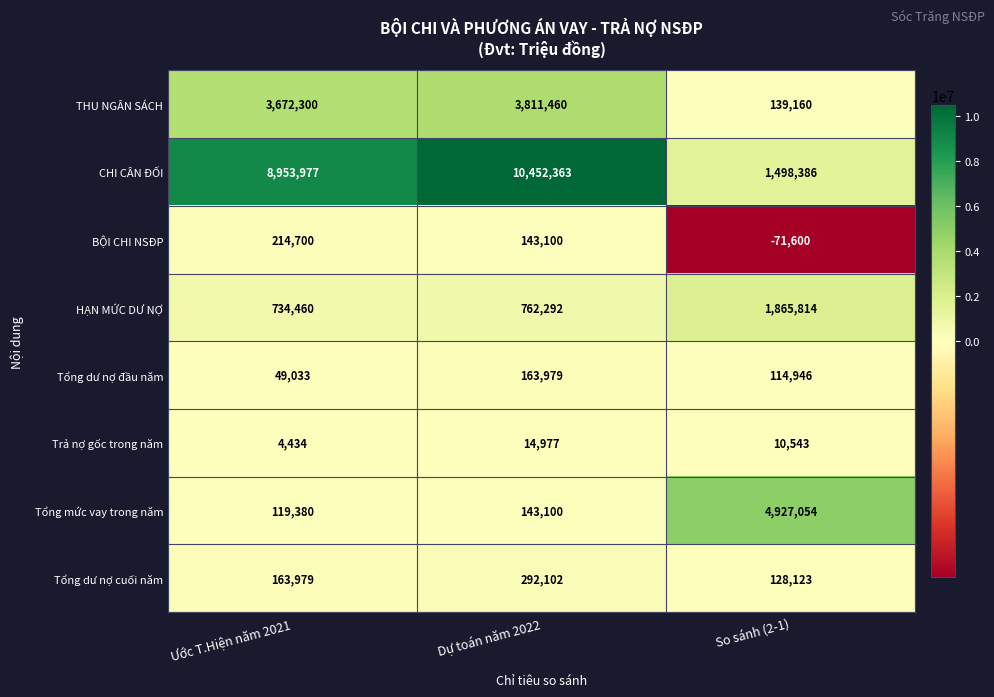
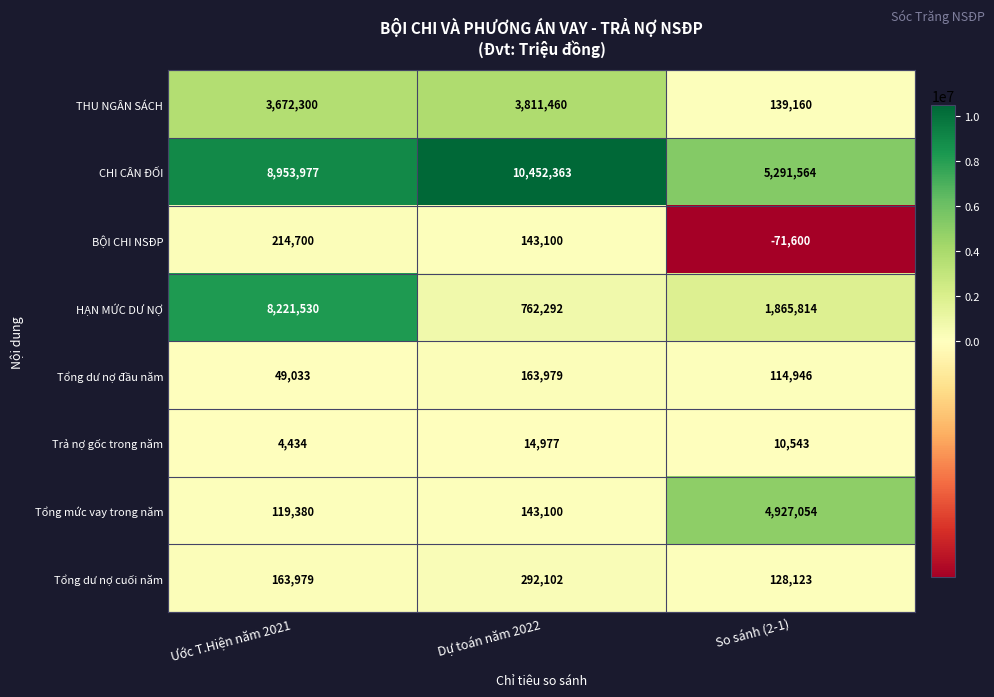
  {
    "THU NGÂN SÁCH": {
      "Ước T.Hiện năm 2021": "3,672,300",
      "Dự toán năm 2022": "3,811,460",
      "So sánh (2-1)": "139,160"
    },
    "CHI CÂN ĐỐI": {
      "Ước T.Hiện năm 2021": "8,953,977",
      "Dự toán năm 2022": "10,452,363",
-     "So sánh (2-1)": "1,498,386"
+     "So sánh (2-1)": "5,291,564"
    },
    "BỘI CHI NSĐP": {
      "Ước T.Hiện năm 2021": "214,700",
      "Dự toán năm 2022": "143,100",
      "So sánh (2-1)": "-71,600"
    },
    "HẠN MỨC DƯ NỢ": {
-     "Ước T.Hiện năm 2021": "734,460",
+     "Ước T.Hiện năm 2021": "8,221,530",
      "Dự toán năm 2022": "762,292",
      "So sánh (2-1)": "1,865,814"
    },
    "Tổng dư nợ đầu năm": {
      "Ước T.Hiện năm 2021": "49,033",
      "Dự toán năm 2022": "163,979",
      "So sánh (2-1)": "114,946"
    },
    "Trả nợ gốc trong năm": {
      "Ước T.Hiện năm 2021": "4,434",
      "Dự toán năm 2022": "14,977",
      "So sánh (2-1)": "10,543"
    },
    "Tổng mức vay trong năm": {
      "Ước T.Hiện năm 2021": "119,380",
      "Dự toán năm 2022": "143,100",
      "So sánh (2-1)": "4,927,054"
    },
    "Tổng dư nợ cuối năm": {
      "Ước T.Hiện năm 2021": "163,979",
      "Dự toán năm 2022": "292,102",
      "So sánh (2-1)": "128,123"
    }
  }
